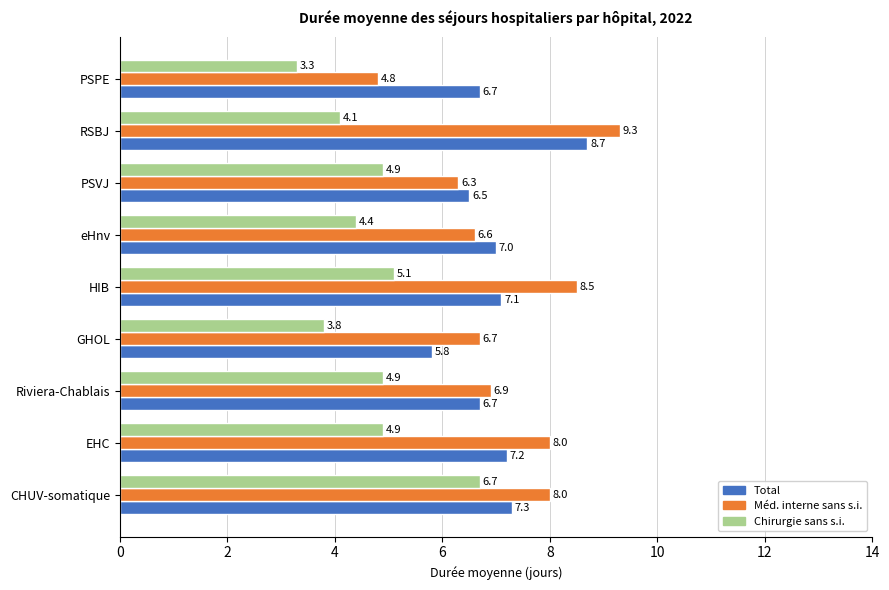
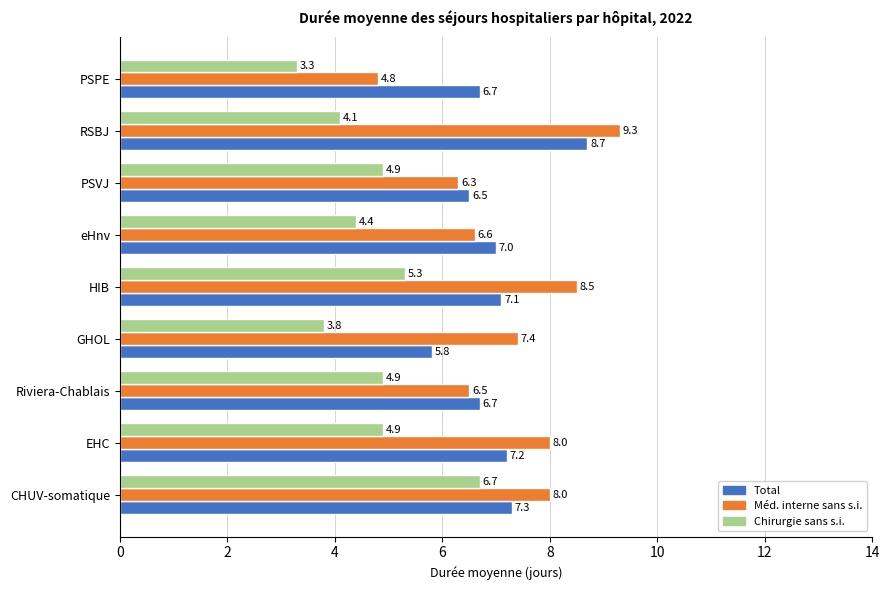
  {
    "Total": {
      "PSPE": 6.7,
      "RSBJ": 8.7,
      "PSVJ": 6.5,
      "eHnv": 7.0,
      "HIB": 7.1,
      "GHOL": 5.8,
      "Riviera-Chablais": 6.7,
      "EHC": 7.2,
      "CHUV-somatique": 7.3
    },
    "Méd. interne sans s.i.": {
      "PSPE": 4.8,
      "RSBJ": 9.3,
      "PSVJ": 6.3,
      "eHnv": 6.6,
      "HIB": 8.5,
-     "GHOL": 6.7,
-     "Riviera-Chablais": 6.9,
+     "GHOL": 7.4,
+     "Riviera-Chablais": 6.5,
      "EHC": 8.0,
      "CHUV-somatique": 8.0
    },
    "Chirurgie sans s.i.": {
      "PSPE": 3.3,
      "RSBJ": 4.1,
      "PSVJ": 4.9,
      "eHnv": 4.4,
-     "HIB": 5.1,
+     "HIB": 5.3,
      "GHOL": 3.8,
      "Riviera-Chablais": 4.9,
      "EHC": 4.9,
      "CHUV-somatique": 6.7
    }
  }
